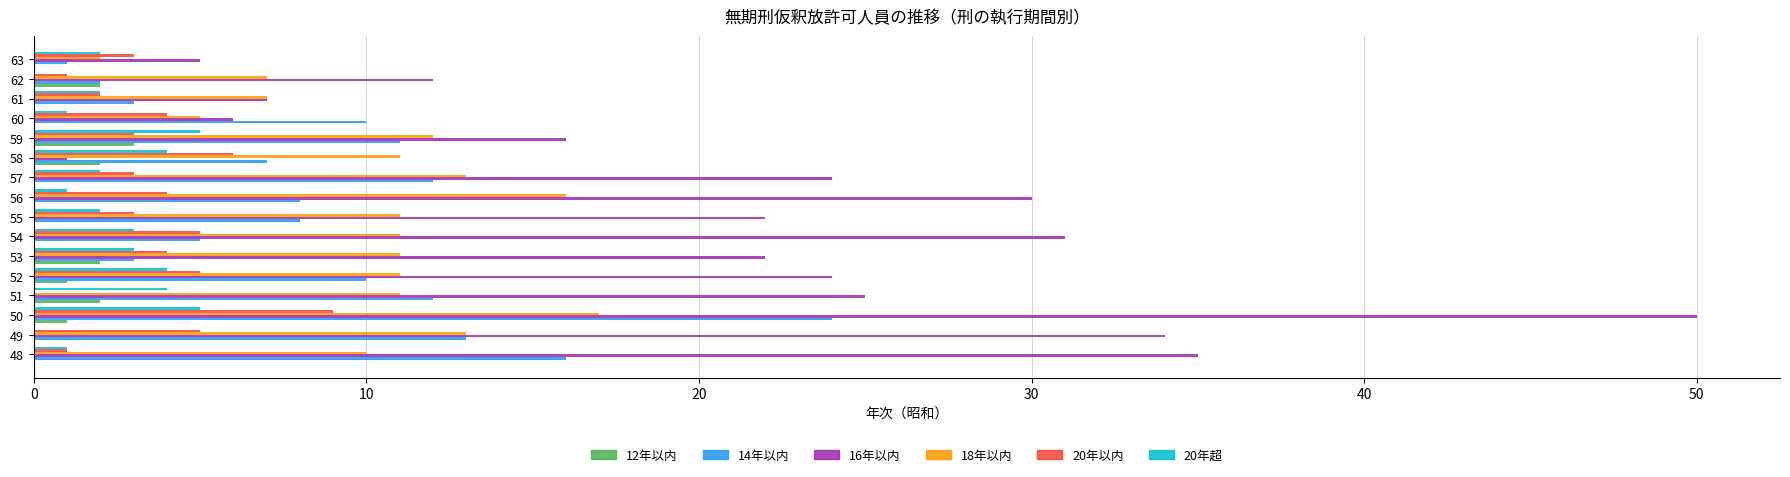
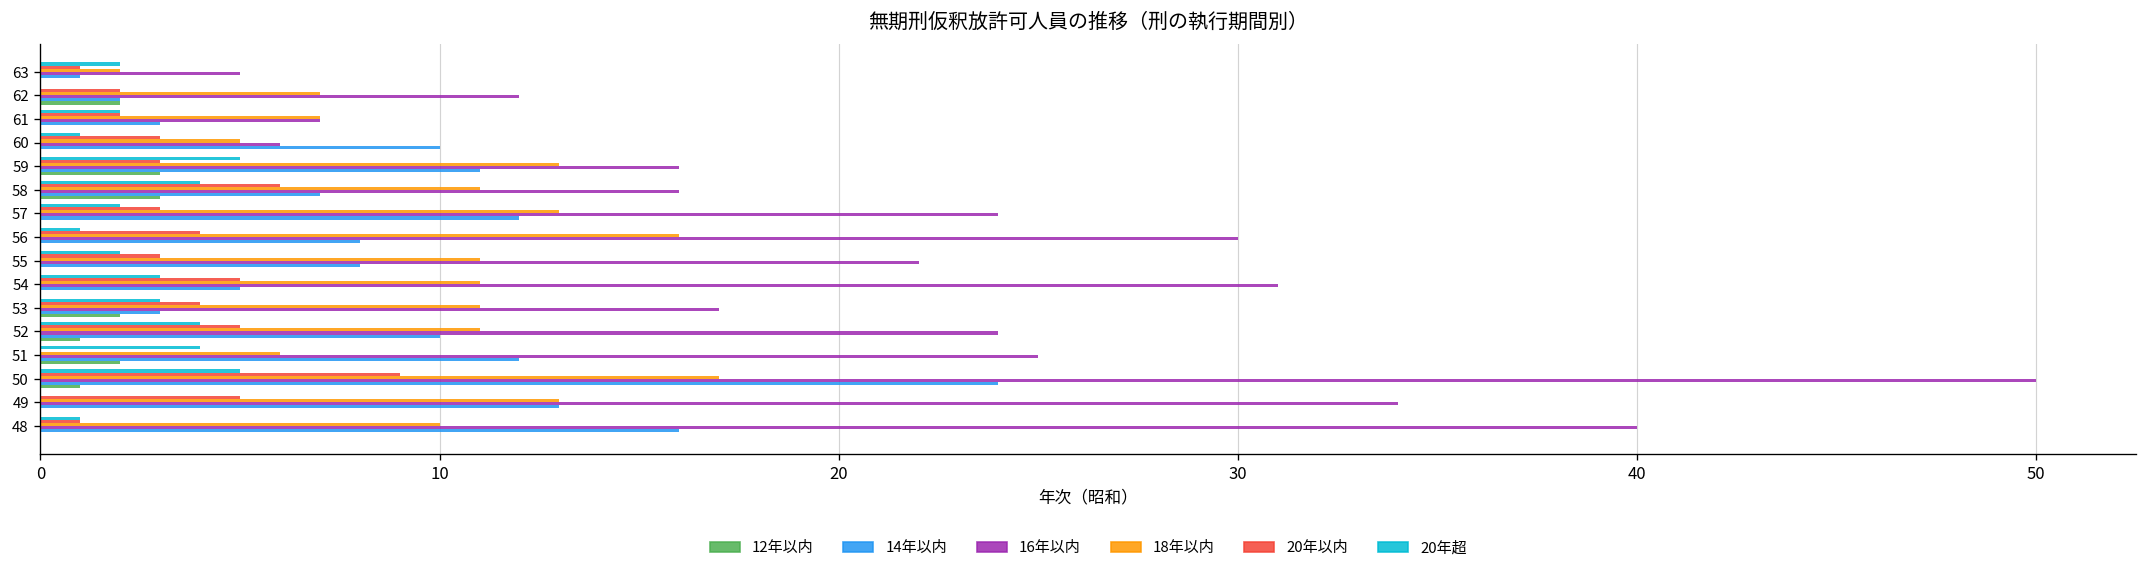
  {
    "12年以内": {
      "63": 0,
      "62": 2,
      "61": 0,
      "60": 0,
      "59": 3,
-     "58": 2,
+     "58": 3,
      "57": 0,
      "56": 0,
      "55": 0,
      "54": 0,
      "53": 2,
      "52": 1,
      "51": 2,
      "50": 1,
      "49": 0,
      "48": 0
    },
    "16年以内": {
      "63": 5,
      "62": 12,
      "61": 7,
      "60": 6,
      "59": 16,
-     "58": 1,
+     "58": 16,
      "57": 24,
      "56": 30,
      "55": 22,
      "54": 31,
-     "53": 22,
+     "53": 17,
      "52": 24,
      "51": 25,
      "50": 50,
      "49": 34,
-     "48": 35
+     "48": 40
    },
    "18年以内": {
      "63": 2,
      "62": 7,
      "61": 7,
      "60": 5,
-     "59": 12,
+     "59": 13,
      "58": 11,
      "57": 13,
      "56": 16,
      "55": 11,
      "54": 11,
      "53": 11,
      "52": 11,
-     "51": 11,
+     "51": 6,
      "50": 17,
      "49": 13,
      "48": 10
    },
    "20年以内": {
-     "63": 3,
-     "62": 1,
+     "63": 1,
+     "62": 2,
      "61": 2,
-     "60": 4,
+     "60": 3,
      "59": 3,
      "58": 6,
      "57": 3,
      "56": 4,
      "55": 3,
      "54": 5,
      "53": 4,
      "52": 5,
      "51": 0,
      "50": 9,
      "49": 5,
      "48": 1
    }
  }
